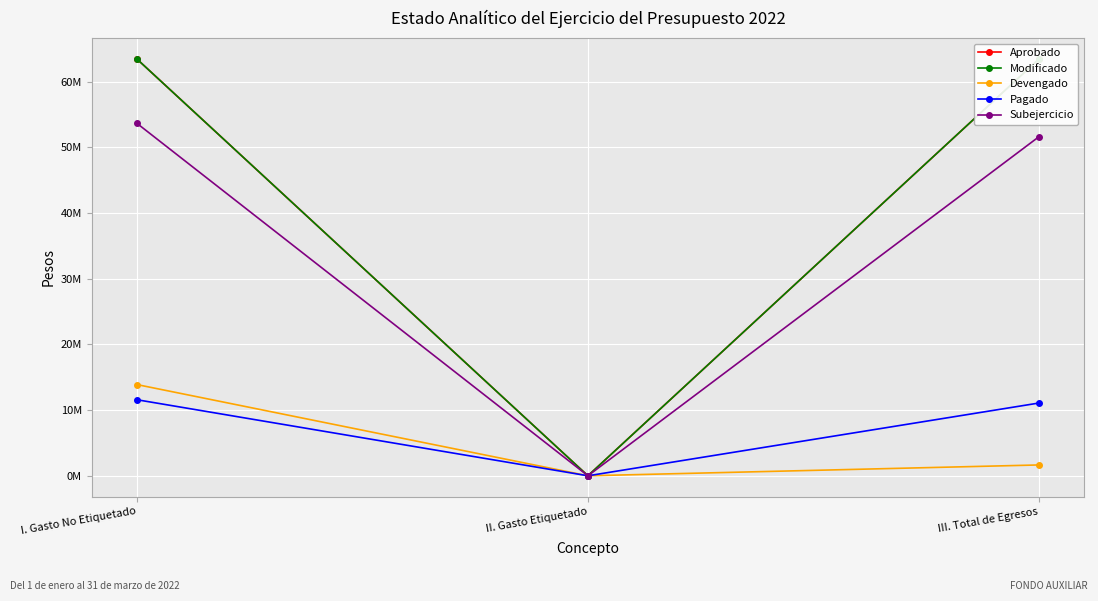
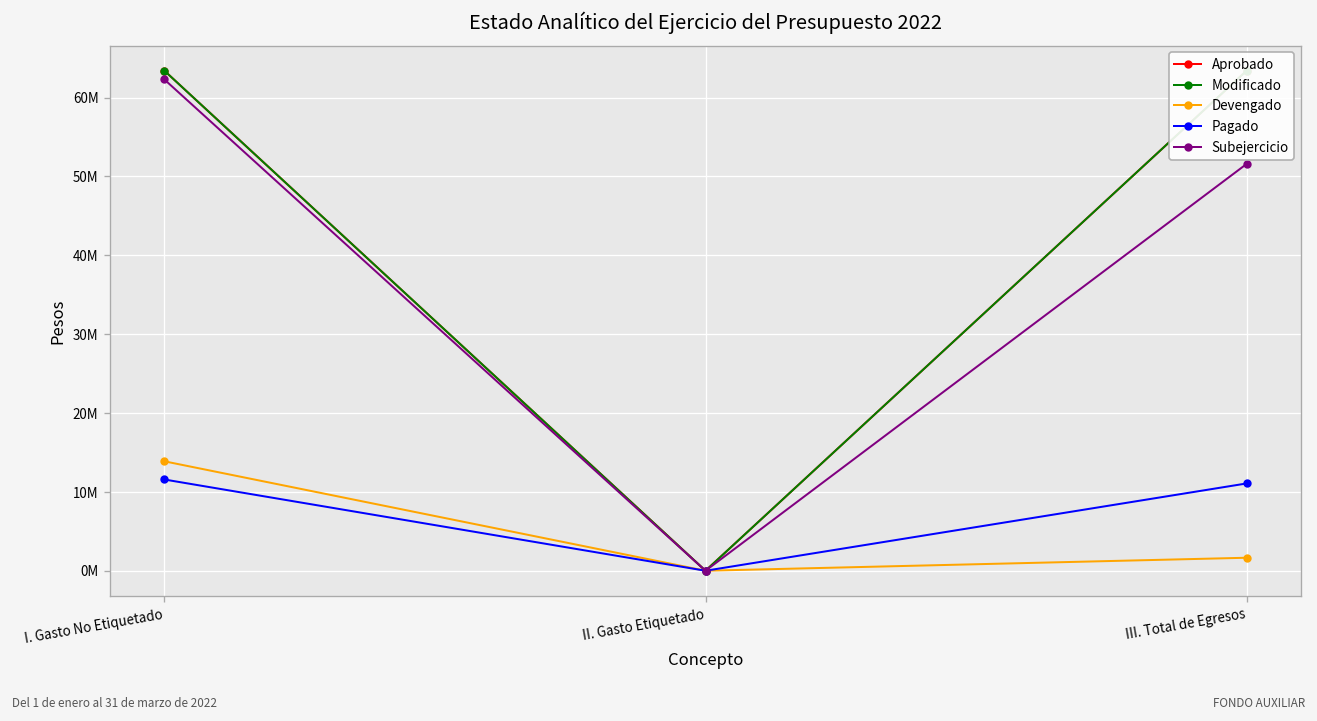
  {
    "Modificado": {
      "I. Gasto No Etiquetado": 63000000
    },
    "Devengado": {
      "I. Gasto No Etiquetado": 14000000,
      "III. Total de Egresos": 2000000
    },
    "Pagado": {
      "I. Gasto No Etiquetado": 12000000,
      "III. Total de Egresos": 11000000
    },
    "Subejercicio": {
-     "I. Gasto No Etiquetado": 54000000,
+     "I. Gasto No Etiquetado": 62000000,
      "III. Total de Egresos": 52000000
    }
  }
